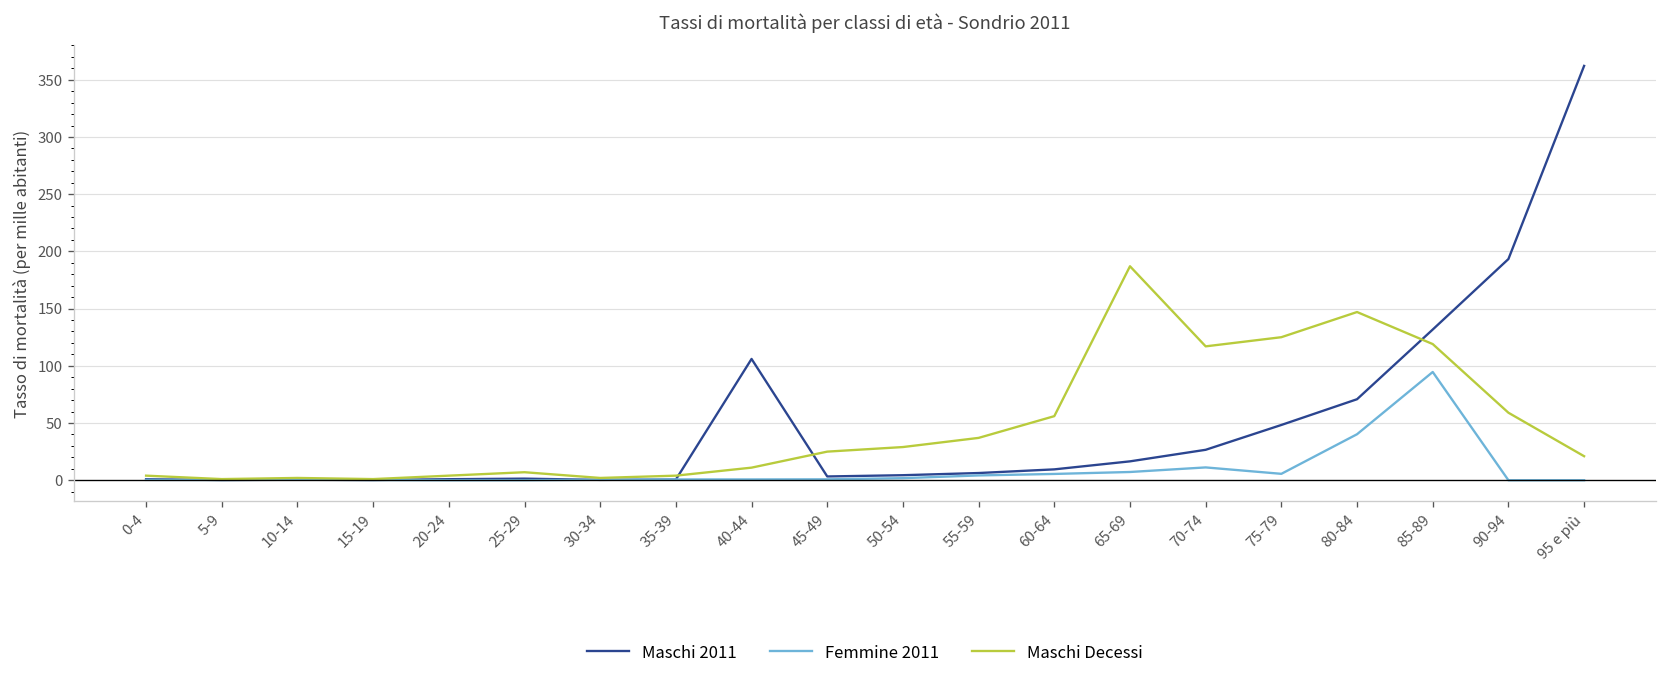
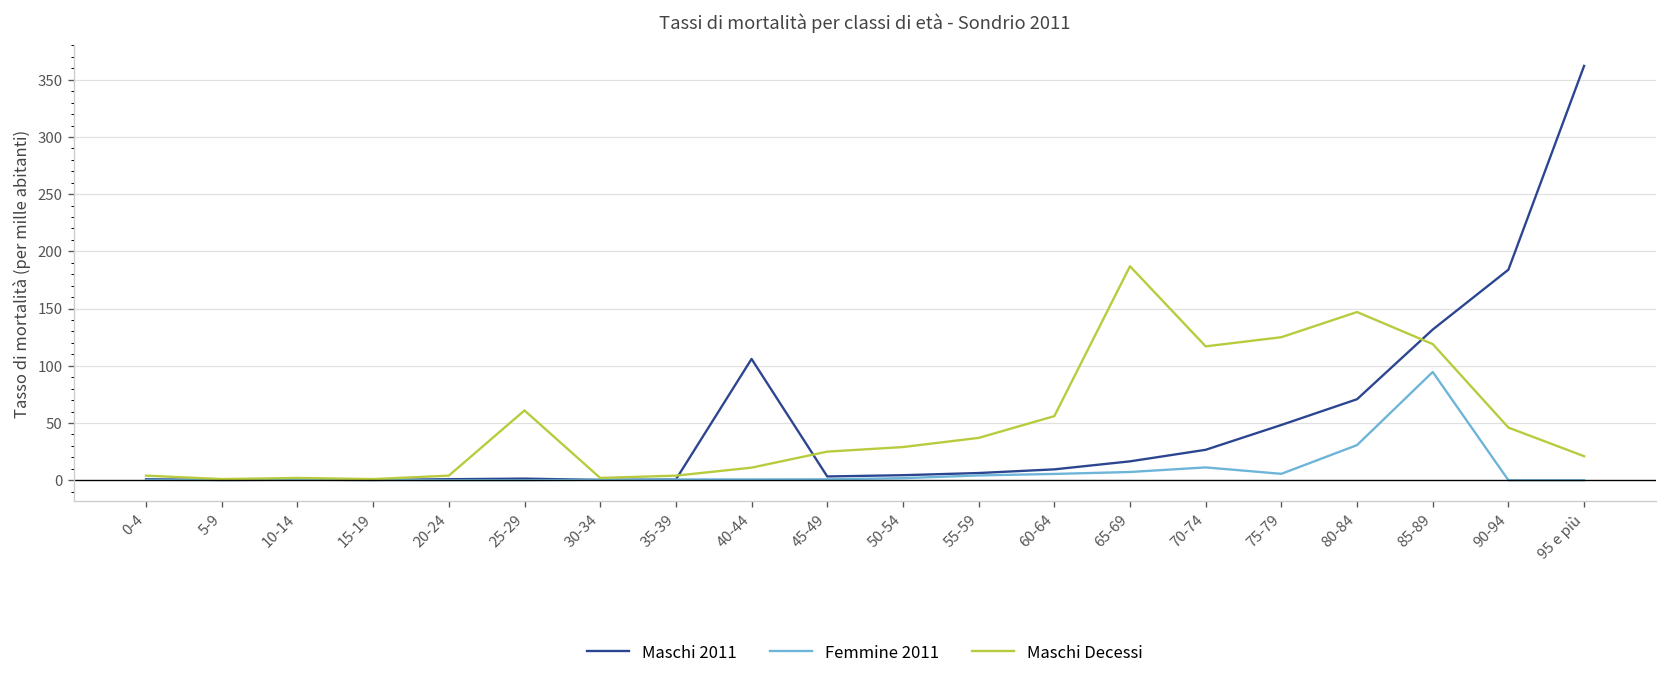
  {
    "Maschi 2011": {
      "40-44": 110,
      "60-64": 10,
      "65-69": 20,
      "70-74": 30,
      "75-79": 50,
      "80-84": 70,
      "85-89": 130,
-     "90-94": 190,
+     "90-94": 180,
      "95 e più": 360
    },
    "Femmine 2011": {
      "40-44": 0,
      "60-64": 10,
      "65-69": 10,
      "70-74": 10,
      "75-79": 10,
-     "80-84": 40,
+     "80-84": 30,
      "85-89": 90,
      "90-94": 0,
      "95 e più": 0
    },
    "Maschi Decessi": {
      "0-4": 0,
      "20-24": 0,
-     "25-29": 10,
+     "25-29": 60,
      "35-39": 0,
      "40-44": 10,
      "45-49": 30,
      "50-54": 30,
      "55-59": 40,
      "60-64": 60,
      "65-69": 190,
      "70-74": 120,
      "75-79": 130,
      "80-84": 150,
      "85-89": 120,
-     "90-94": 60,
+     "90-94": 50,
      "95 e più": 20
    }
  }
